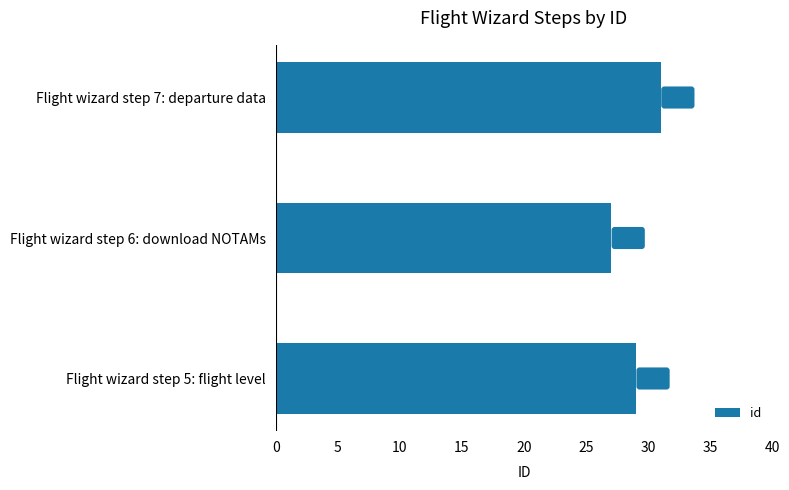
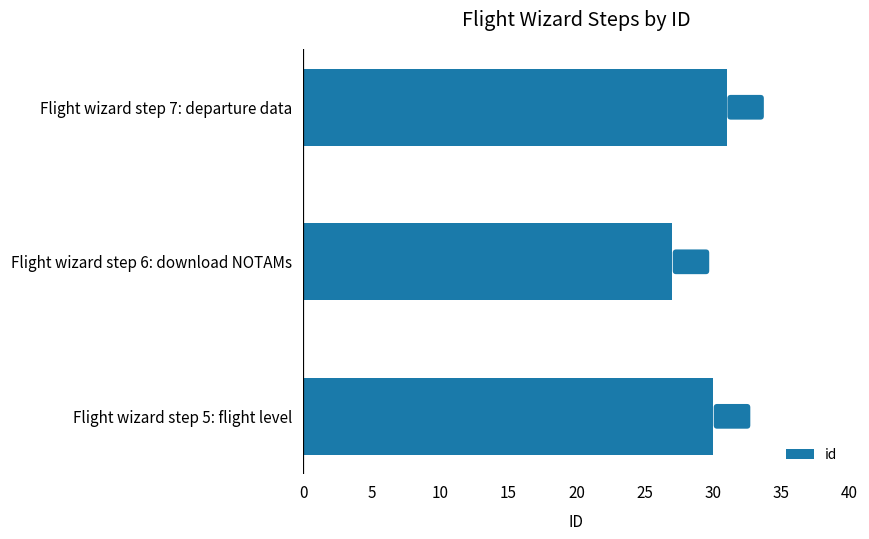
  {
    "Flight wizard step 7: departure data": 31,
    "Flight wizard step 6: download NOTAMs": 27,
-   "Flight wizard step 5: flight level": 29
+   "Flight wizard step 5: flight level": 30
  }
